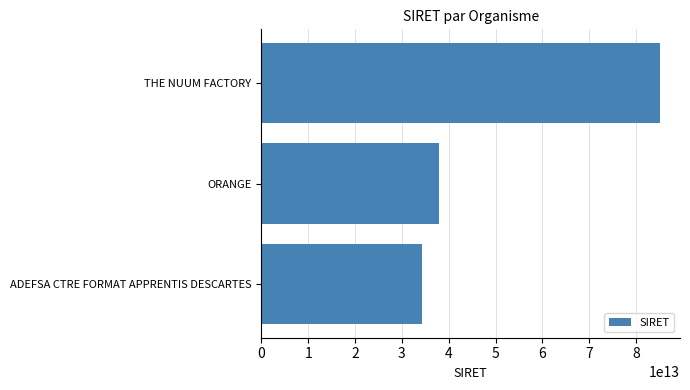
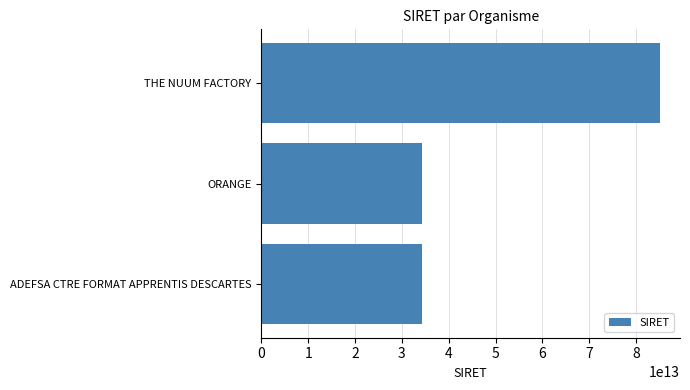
  {
    "THE NUUM FACTORY": 85000000000000,
-   "ORANGE": 38000000000000,
+   "ORANGE": 34000000000000,
    "ADEFSA CTRE FORMAT APPRENTIS DESCARTES": 34000000000000
  }
